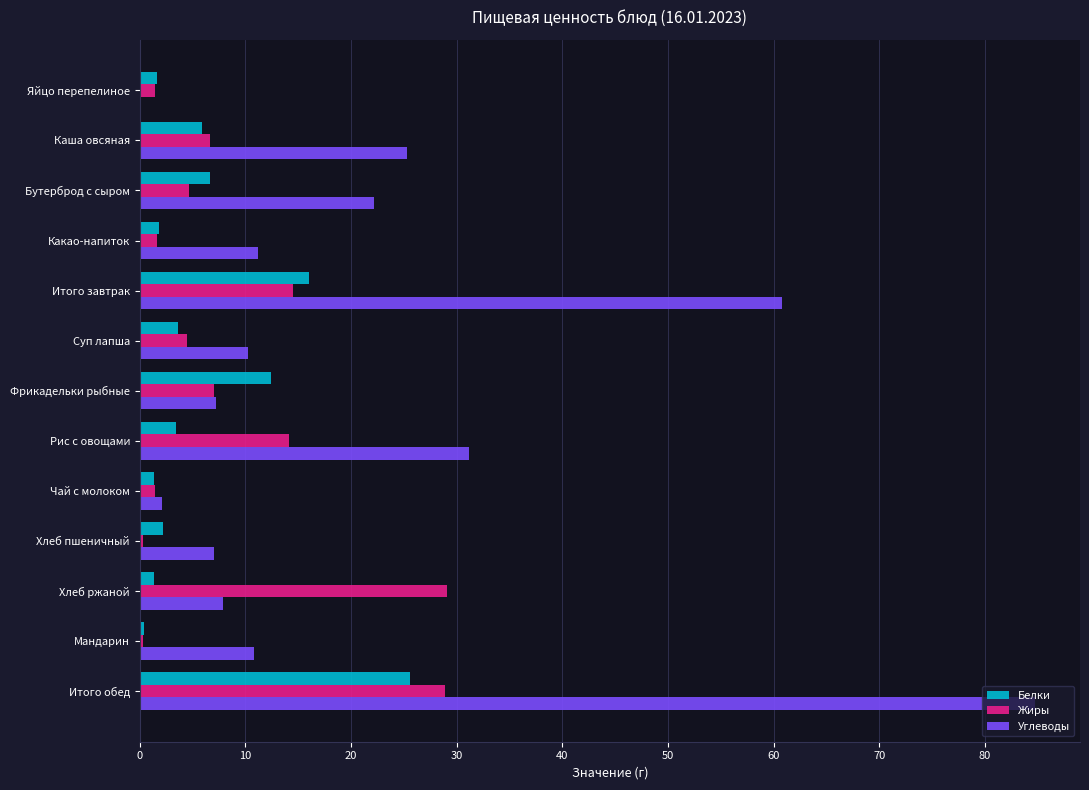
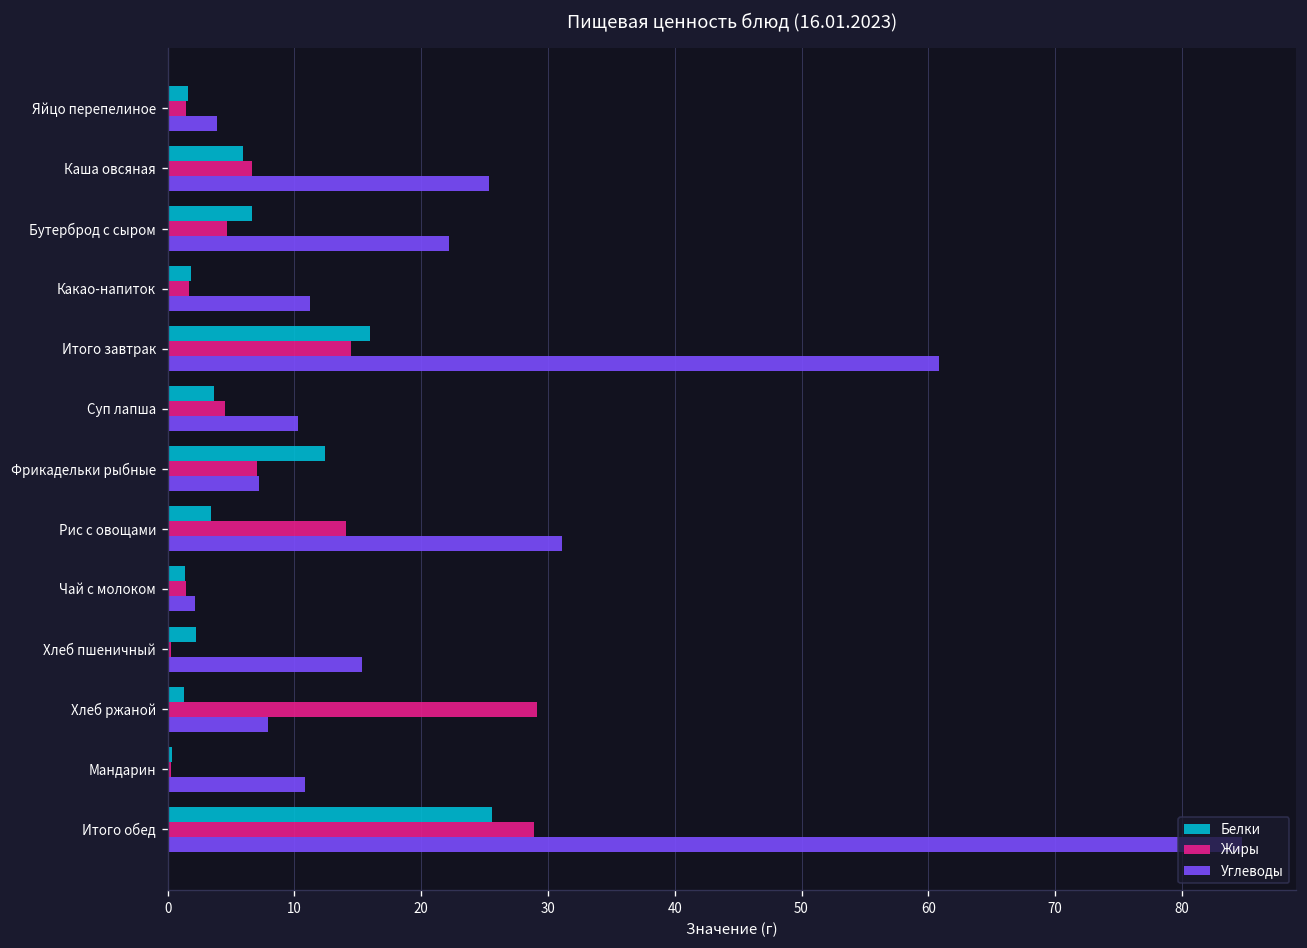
  {
    "Белки": {
      "Яйцо перепелиное": 1.6,
      "Каша овсяная": 5.9,
      "Бутерброд с сыром": 6.6,
      "Какао-напиток": 1.8,
      "Итого завтрак": 16.0,
      "Суп лапша": 3.6,
      "Фрикадельки рыбные": 12.4,
      "Рис с овощами": 3.4,
      "Чай с молоком": 1.4,
      "Хлеб пшеничный": 2.3,
      "Хлеб ржаной": 1.3,
      "Мандарин": 0.4,
      "Итого обед": 25.6
    },
    "Жиры": {
      "Яйцо перепелиное": 1.5,
      "Каша овсяная": 6.6,
      "Бутерброд с сыром": 4.7,
      "Какао-напиток": 1.7,
      "Итого завтрак": 14.5,
      "Суп лапша": 4.5,
      "Фрикадельки рыбные": 7.0,
      "Рис с овощами": 14.1,
      "Чай с молоком": 1.4,
      "Хлеб пшеничный": 0.3,
      "Хлеб ржаной": 29.1,
      "Мандарин": 0.3,
      "Итого обед": 28.9
    },
    "Углеводы": {
-     "Яйцо перепелиное": 0.1,
+     "Яйцо перепелиное": 3.9,
      "Каша овсяная": 25.3,
      "Бутерброд с сыром": 22.2,
      "Какао-напиток": 11.2,
      "Итого завтрак": 60.8,
      "Суп лапша": 10.3,
      "Фрикадельки рыбные": 7.2,
      "Рис с овощами": 31.1,
      "Чай с молоком": 2.1,
-     "Хлеб пшеничный": 7.0,
+     "Хлеб пшеничный": 15.3,
      "Хлеб ржаной": 7.9,
      "Мандарин": 10.8
    }
  }
